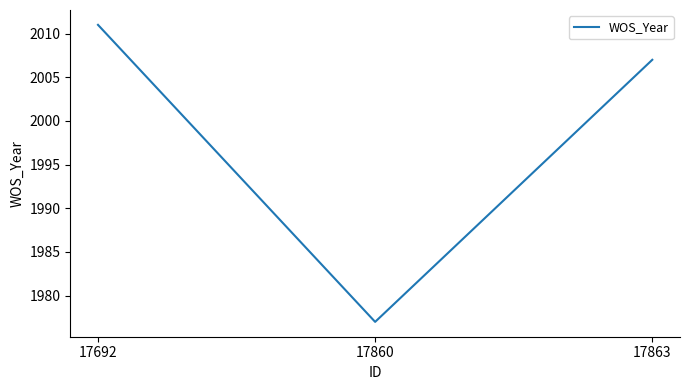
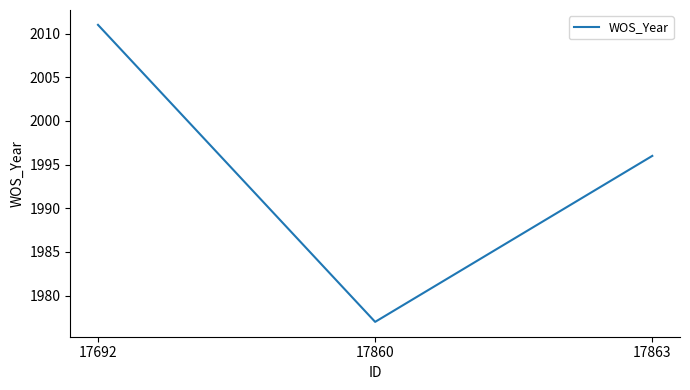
  {
    "17692": 2011,
    "17860": 1977,
-   "17863": 2007
+   "17863": 1996
  }
